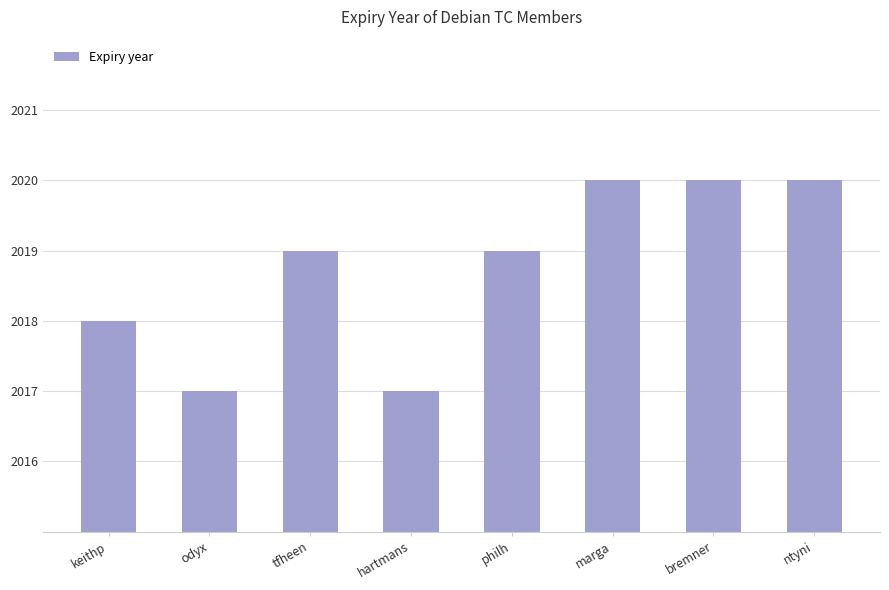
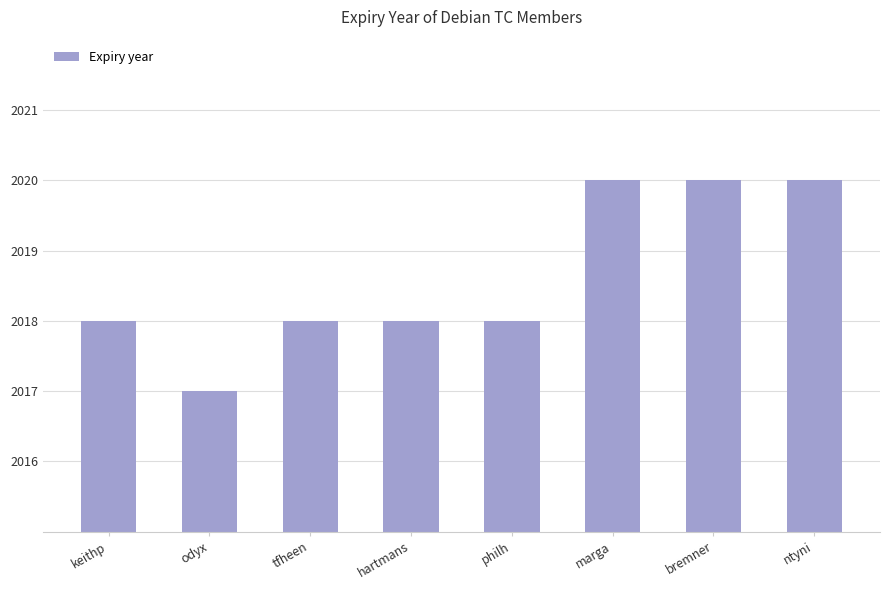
  {
    "keithp": 2018,
    "odyx": 2017,
-   "tfheen": 2019,
-   "hartmans": 2017,
-   "philh": 2019,
+   "tfheen": 2018,
+   "hartmans": 2018,
+   "philh": 2018,
    "marga": 2020,
    "bremner": 2020,
    "ntyni": 2020
  }
